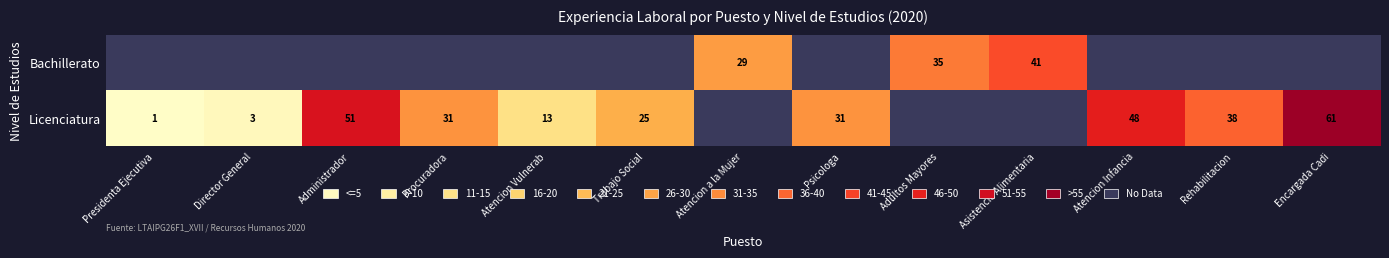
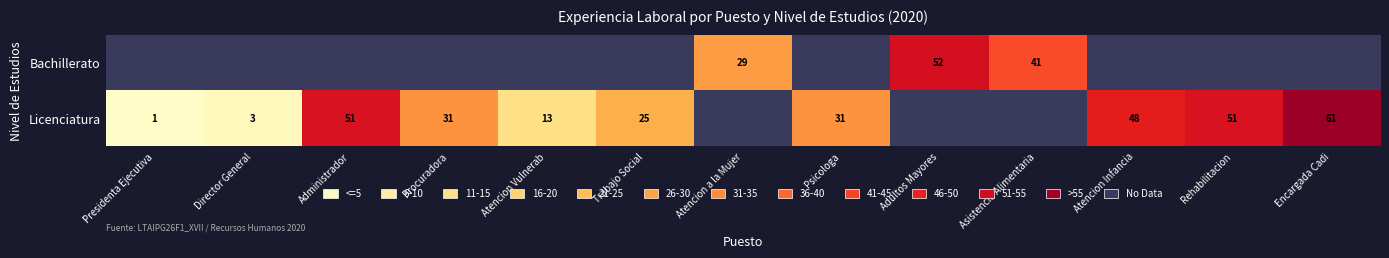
  {
    "Bachillerato": {
      "Atencion a la Mujer": 29,
-     "Adultos Mayores": 35,
+     "Adultos Mayores": 52,
      "Asistencia Alimentaria": 41
    },
    "Licenciatura": {
      "Presidenta Ejecutiva": 1,
      "Director General": 3,
      "Administrador": 51,
      "Procuradora": 31,
      "Atencion Vulnerab": 13,
      "Trabajo Social": 25,
      "Psicologa": 31,
      "Atencion Infancia": 48,
-     "Rehabilitacion": 38,
+     "Rehabilitacion": 51,
      "Encargada Cadi": 61
    }
  }
